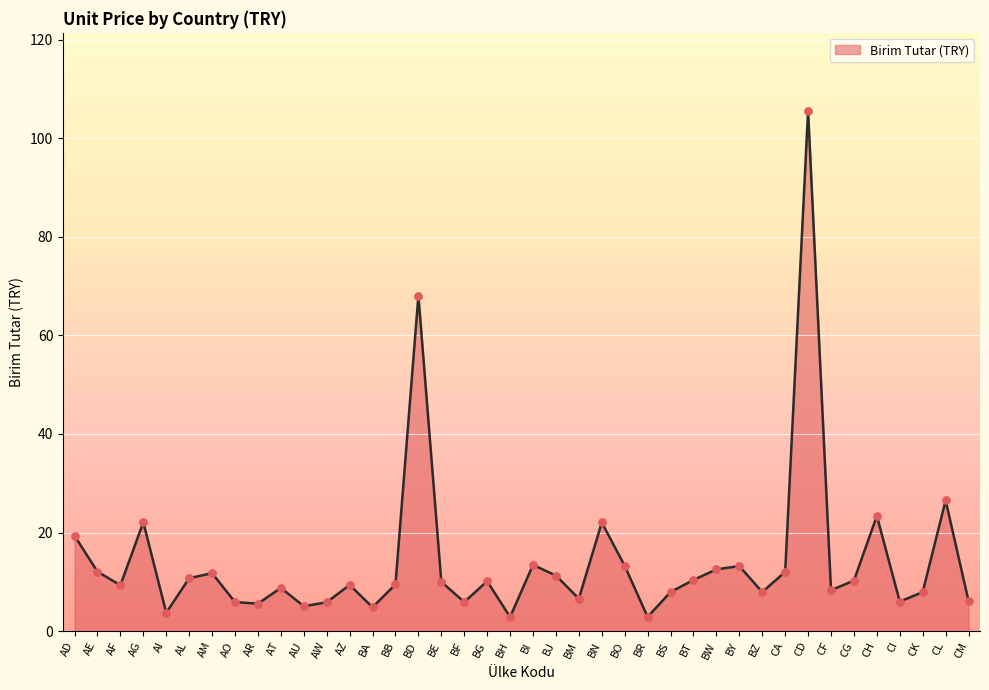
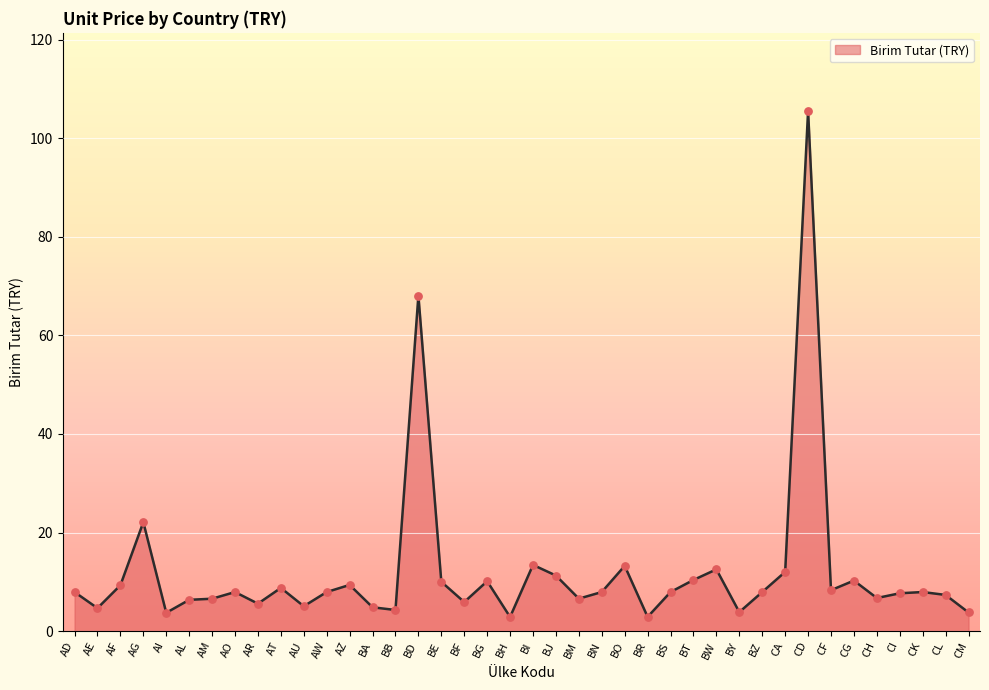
  {
-   "AD": 19,
-   "AE": 12,
+   "AD": 8,
+   "AE": 5,
    "AF": 9,
    "AG": 22,
    "AI": 4,
-   "AL": 11,
-   "AM": 12,
-   "AO": 6,
+   "AL": 6,
+   "AM": 7,
+   "AO": 8,
    "AR": 6,
    "AT": 9,
    "AU": 5,
-   "AW": 6,
+   "AW": 8,
    "AZ": 9,
    "BA": 5,
-   "BB": 9,
+   "BB": 4,
    "BD": 68,
    "BE": 10,
    "BF": 6,
    "BG": 10,
    "BH": 3,
    "BI": 13,
    "BJ": 11,
    "BM": 7,
-   "BN": 22,
+   "BN": 8,
    "BO": 13,
    "BR": 3,
    "BS": 8,
    "BT": 10,
    "BW": 13,
-   "BY": 13,
+   "BY": 4,
    "BZ": 8,
    "CA": 12,
    "CD": 106,
    "CF": 8,
    "CG": 10,
-   "CH": 23,
-   "CI": 6,
+   "CH": 7,
+   "CI": 8,
    "CK": 8,
-   "CL": 27,
-   "CM": 6
+   "CL": 7,
+   "CM": 4
  }
